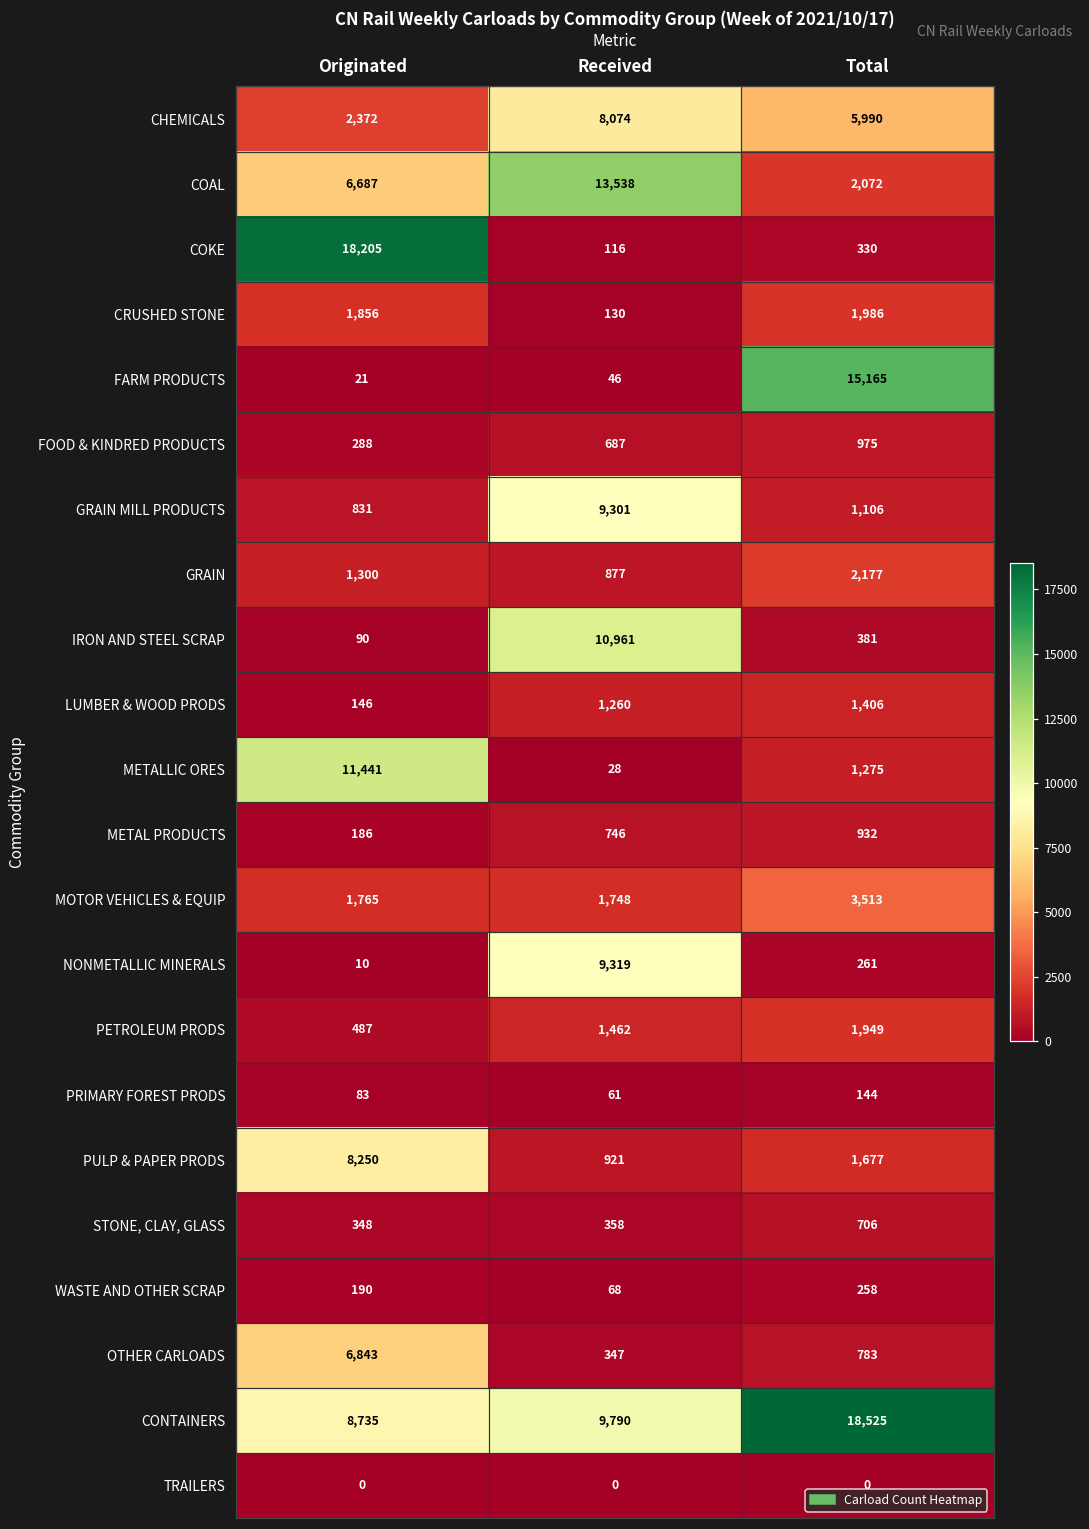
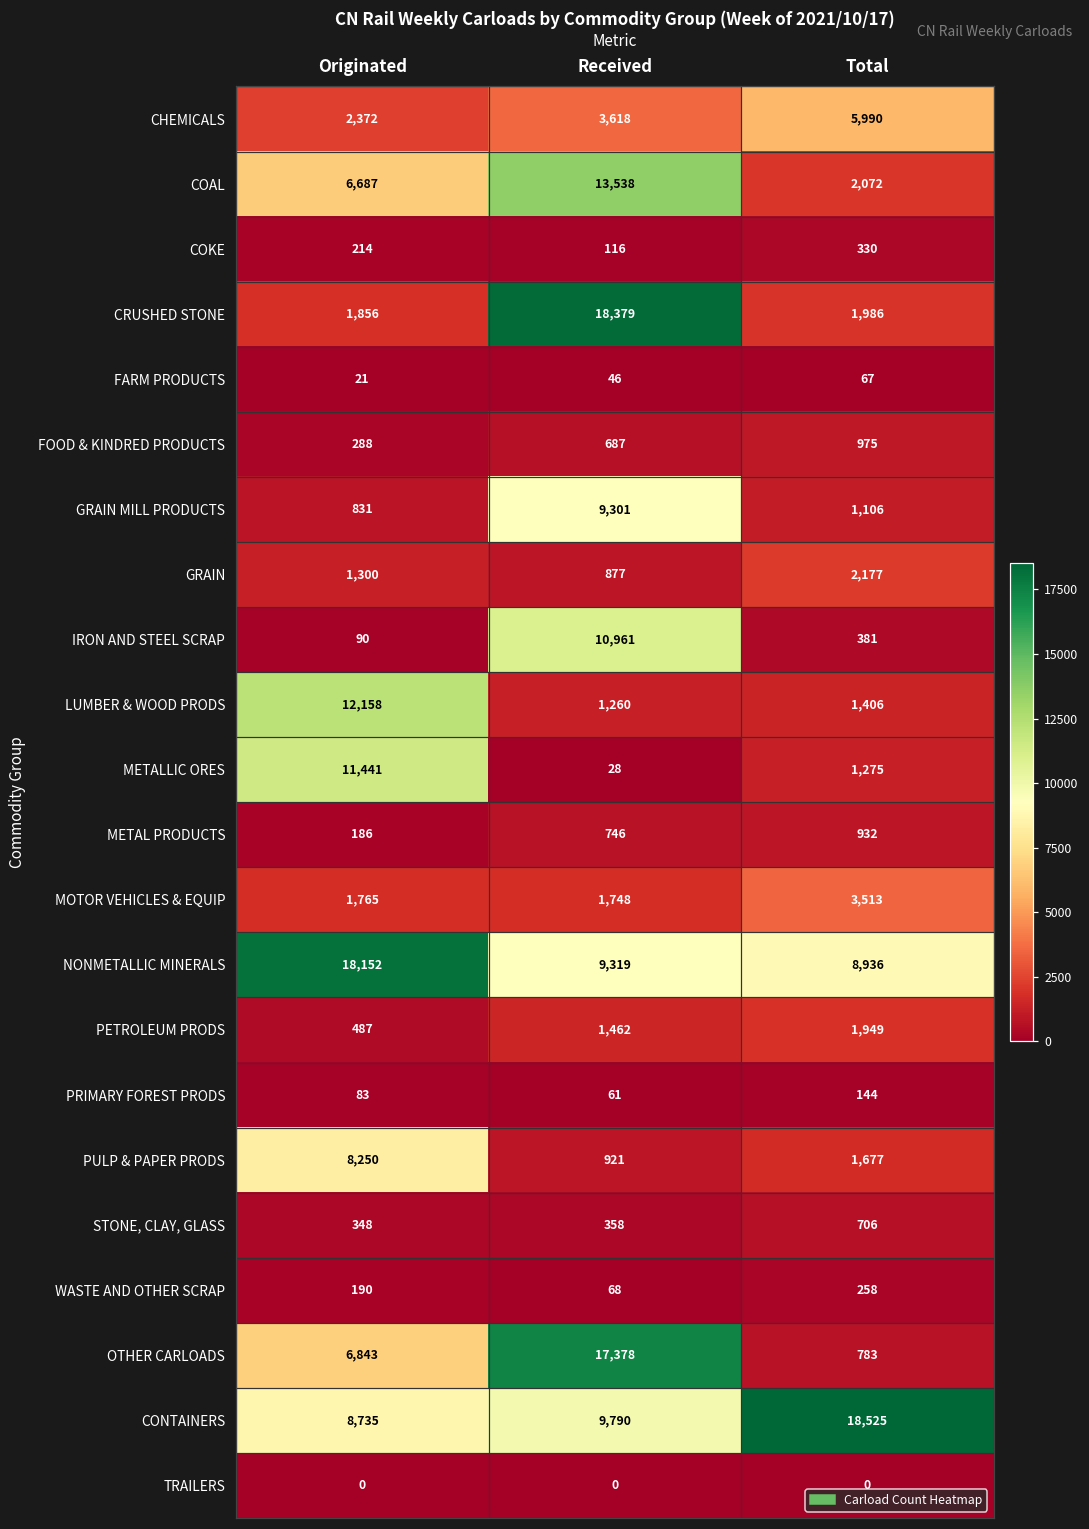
  {
    "CHEMICALS": {
      "Originated": "2,372",
-     "Received": "8,074",
+     "Received": "3,618",
      "Total": "5,990"
    },
    "COAL": {
      "Originated": "6,687",
      "Received": "13,538",
      "Total": "2,072"
    },
    "COKE": {
-     "Originated": "18,205",
+     "Originated": "214",
      "Received": "116",
      "Total": "330"
    },
    "CRUSHED STONE": {
      "Originated": "1,856",
-     "Received": "130",
+     "Received": "18,379",
      "Total": "1,986"
    },
    "FARM PRODUCTS": {
      "Originated": "21",
      "Received": "46",
-     "Total": "15,165"
+     "Total": "67"
    },
    "FOOD & KINDRED PRODUCTS": {
      "Originated": "288",
      "Received": "687",
      "Total": "975"
    },
    "GRAIN MILL PRODUCTS": {
      "Originated": "831",
      "Received": "9,301",
      "Total": "1,106"
    },
    "GRAIN": {
      "Originated": "1,300",
      "Received": "877",
      "Total": "2,177"
    },
    "IRON AND STEEL SCRAP": {
      "Originated": "90",
      "Received": "10,961",
      "Total": "381"
    },
    "LUMBER & WOOD PRODS": {
-     "Originated": "146",
+     "Originated": "12,158",
      "Received": "1,260",
      "Total": "1,406"
    },
    "METALLIC ORES": {
      "Originated": "11,441",
      "Received": "28",
      "Total": "1,275"
    },
    "METAL PRODUCTS": {
      "Originated": "186",
      "Received": "746",
      "Total": "932"
    },
    "MOTOR VEHICLES & EQUIP": {
      "Originated": "1,765",
      "Received": "1,748",
      "Total": "3,513"
    },
    "NONMETALLIC MINERALS": {
-     "Originated": "10",
+     "Originated": "18,152",
      "Received": "9,319",
-     "Total": "261"
+     "Total": "8,936"
    },
    "PETROLEUM PRODS": {
      "Originated": "487",
      "Received": "1,462",
      "Total": "1,949"
    },
    "PRIMARY FOREST PRODS": {
      "Originated": "83",
      "Received": "61",
      "Total": "144"
    },
    "PULP & PAPER PRODS": {
      "Originated": "8,250",
      "Received": "921",
      "Total": "1,677"
    },
    "STONE, CLAY, GLASS": {
      "Originated": "348",
      "Received": "358",
      "Total": "706"
    },
    "WASTE AND OTHER SCRAP": {
      "Originated": "190",
      "Received": "68",
      "Total": "258"
    },
    "OTHER CARLOADS": {
      "Originated": "6,843",
-     "Received": "347",
+     "Received": "17,378",
      "Total": "783"
    },
    "CONTAINERS": {
      "Originated": "8,735",
      "Received": "9,790",
      "Total": "18,525"
    },
    "TRAILERS": {
      "Originated": "0",
      "Received": "0"
    }
  }
